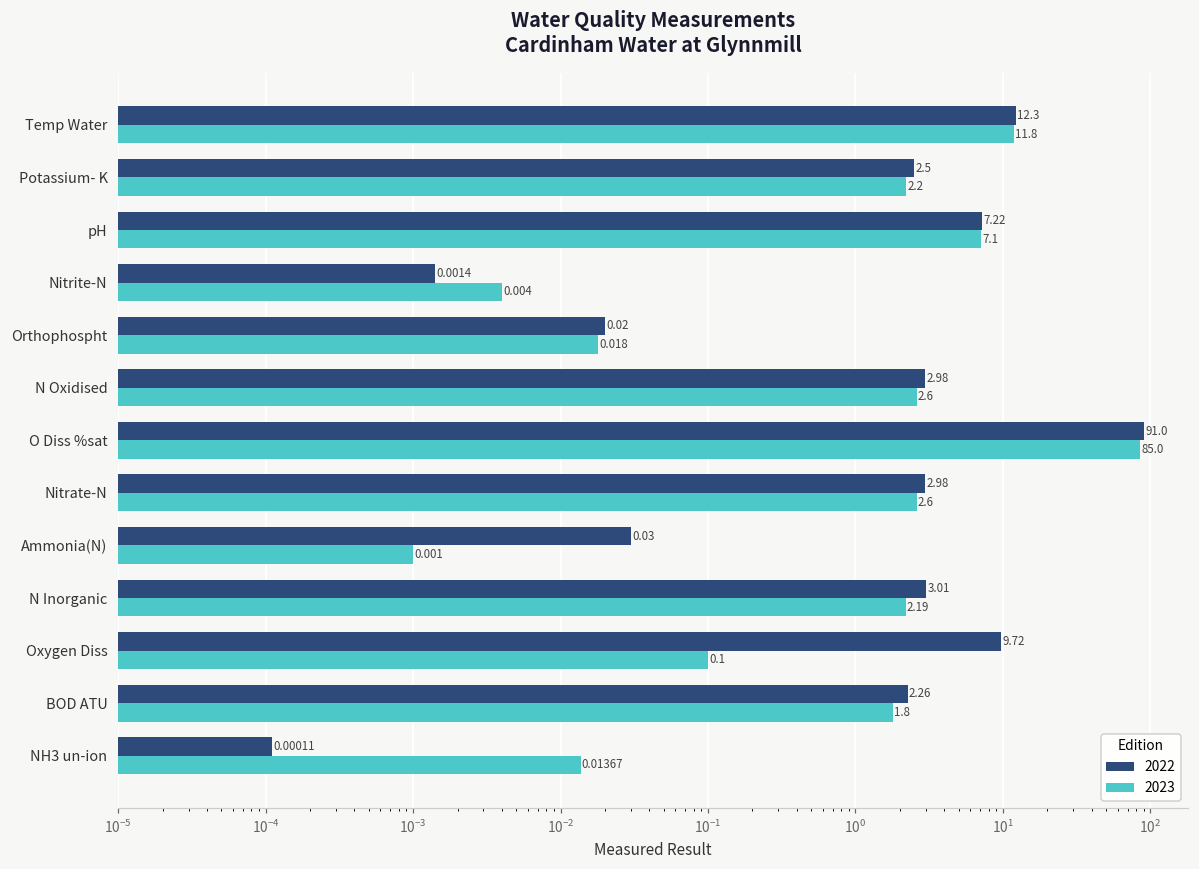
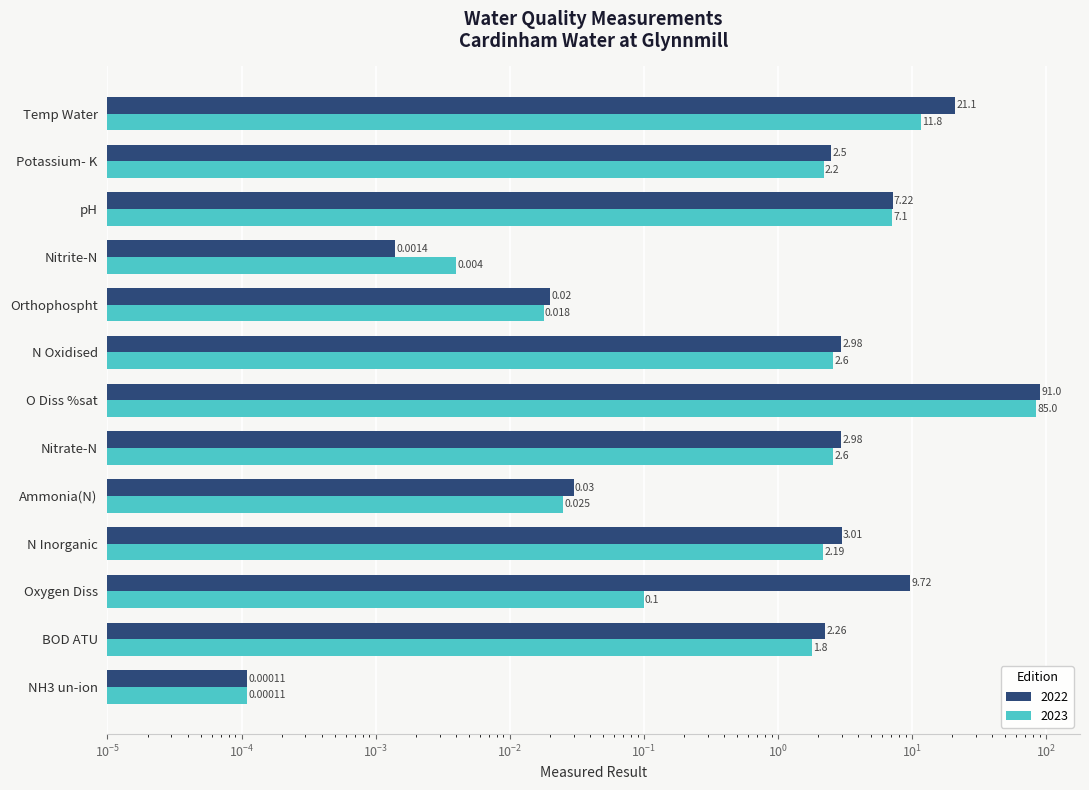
  {
    "2022": {
-     "Temp Water": 12.3,
+     "Temp Water": 21.1,
      "Potassium- K": 2.5,
      "pH": 7.22,
      "Nitrite-N": 0.0014,
      "Orthophospht": 0.02,
      "N Oxidised": 2.98,
      "O Diss %sat": 91.0,
      "Nitrate-N": 2.98,
      "Ammonia(N)": 0.03,
      "N Inorganic": 3.01,
      "Oxygen Diss": 9.72,
      "BOD ATU": 2.26,
      "NH3 un-ion": 0.00011
    },
    "2023": {
      "Temp Water": 11.8,
      "Potassium- K": 2.2,
      "pH": 7.1,
      "Nitrite-N": 0.004,
      "Orthophospht": 0.018,
      "N Oxidised": 2.6,
      "O Diss %sat": 85.0,
      "Nitrate-N": 2.6,
-     "Ammonia(N)": 0.001,
+     "Ammonia(N)": 0.025,
      "N Inorganic": 2.19,
      "Oxygen Diss": 0.1,
      "BOD ATU": 1.8,
-     "NH3 un-ion": 0.01367
+     "NH3 un-ion": 0.00011
    }
  }
